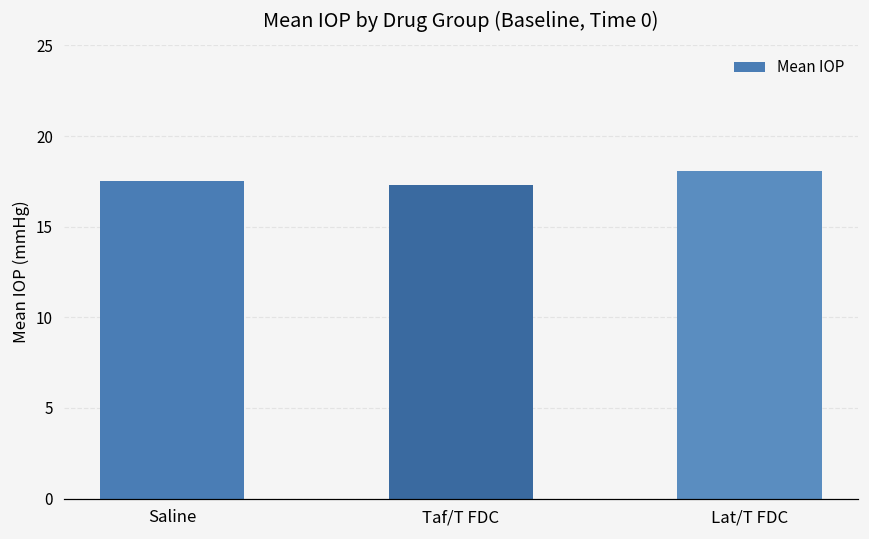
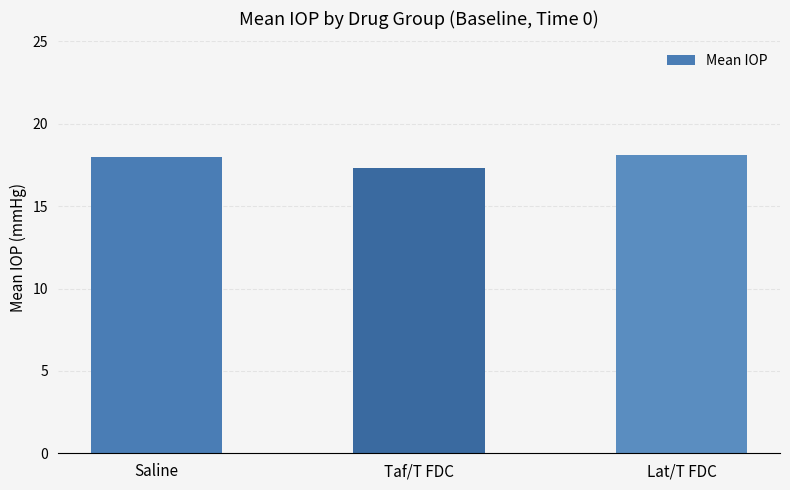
  {
-   "Saline": 17.5,
+   "Saline": 18.0,
    "Taf/T FDC": 17.3,
    "Lat/T FDC": 18.1
  }
